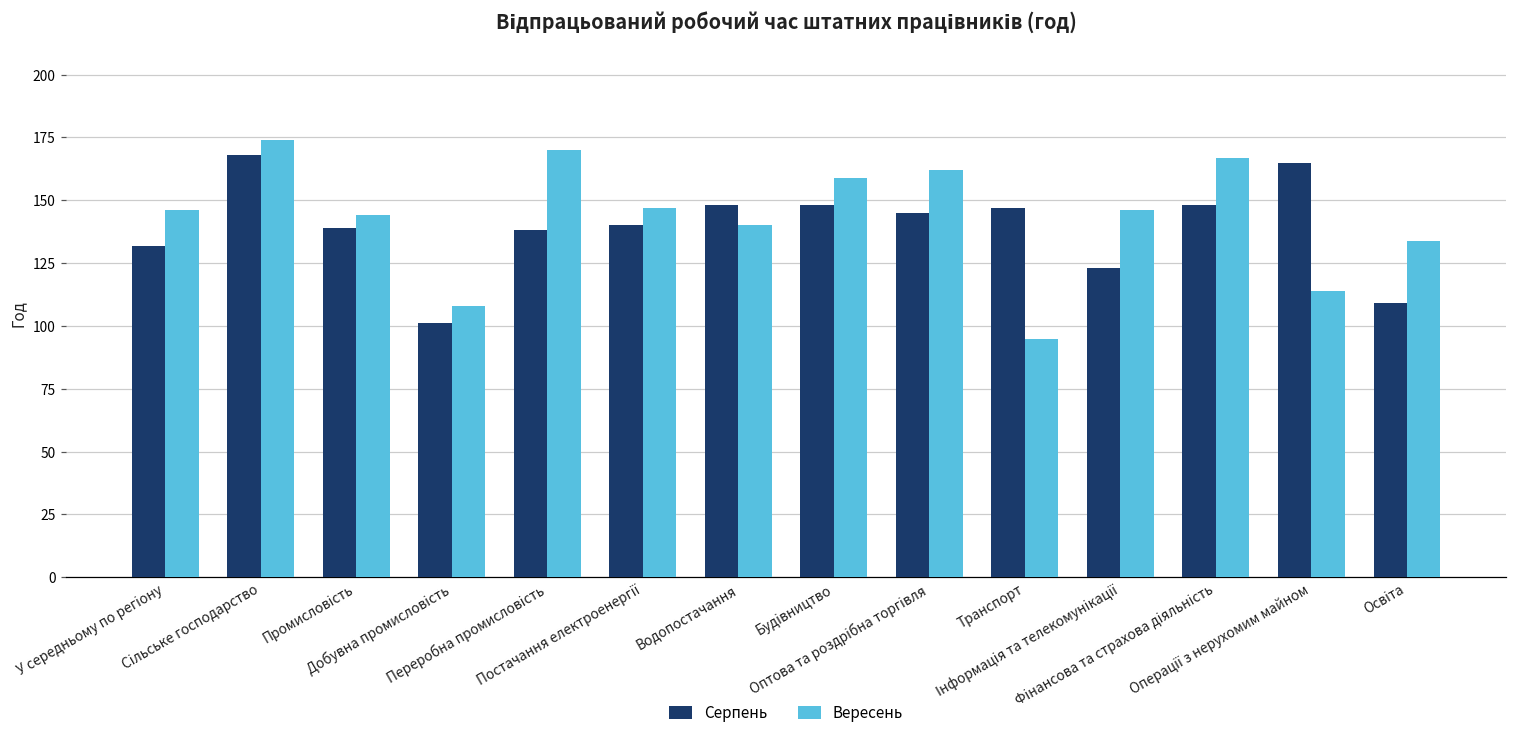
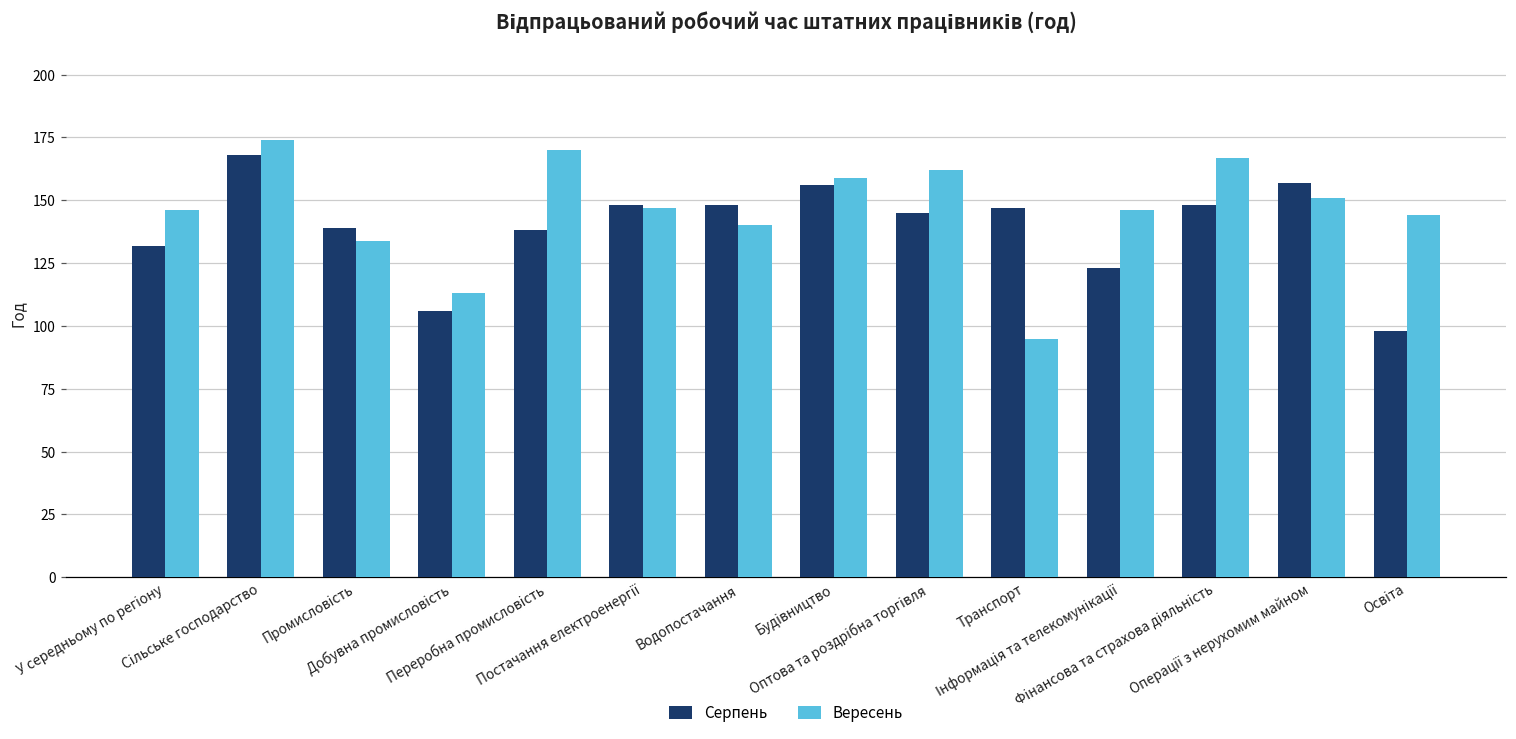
  {
    "Серпень": {
      "У середньому по регіону": 132,
      "Сільське господарство": 168,
      "Промисловість": 139,
-     "Добувна промисловість": 101,
+     "Добувна промисловість": 106,
      "Переробна промисловість": 138,
-     "Постачання електроенергії": 140,
+     "Постачання електроенергії": 148,
      "Водопостачання": 148,
-     "Будівництво": 148,
+     "Будівництво": 156,
      "Оптова та роздрібна торгівля": 145,
      "Транспорт": 147,
      "Інформація та телекомунікації": 123,
      "Фінансова та страхова діяльність": 148,
-     "Операції з нерухомим майном": 165,
-     "Освіта": 109
+     "Операції з нерухомим майном": 157,
+     "Освіта": 98
    },
    "Вересень": {
      "У середньому по регіону": 146,
      "Сільське господарство": 174,
-     "Промисловість": 144,
-     "Добувна промисловість": 108,
+     "Промисловість": 134,
+     "Добувна промисловість": 113,
      "Переробна промисловість": 170,
      "Постачання електроенергії": 147,
      "Водопостачання": 140,
      "Будівництво": 159,
      "Оптова та роздрібна торгівля": 162,
      "Транспорт": 95,
      "Інформація та телекомунікації": 146,
      "Фінансова та страхова діяльність": 167,
-     "Операції з нерухомим майном": 114,
-     "Освіта": 134
+     "Операції з нерухомим майном": 151,
+     "Освіта": 144
    }
  }
